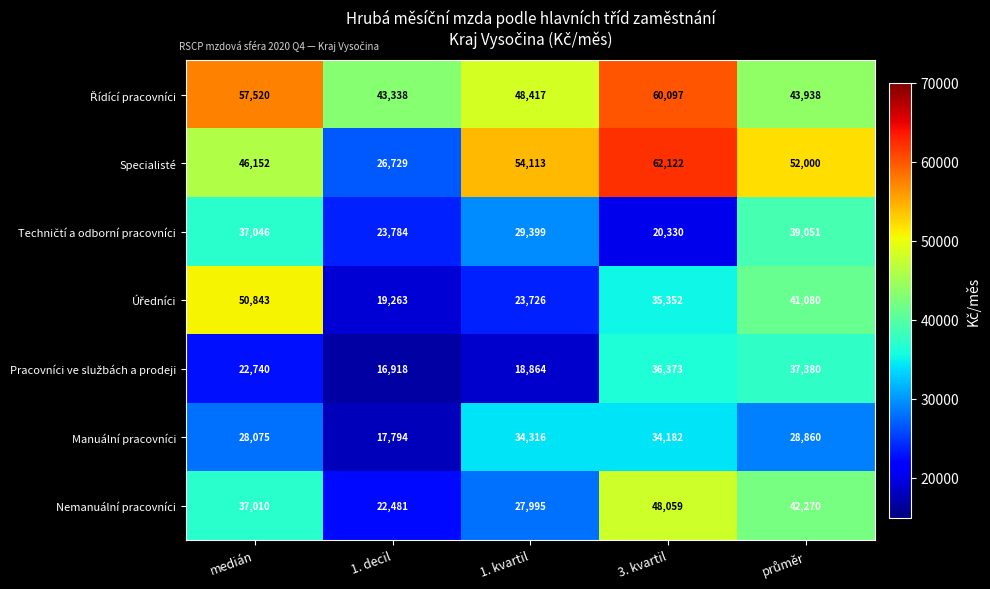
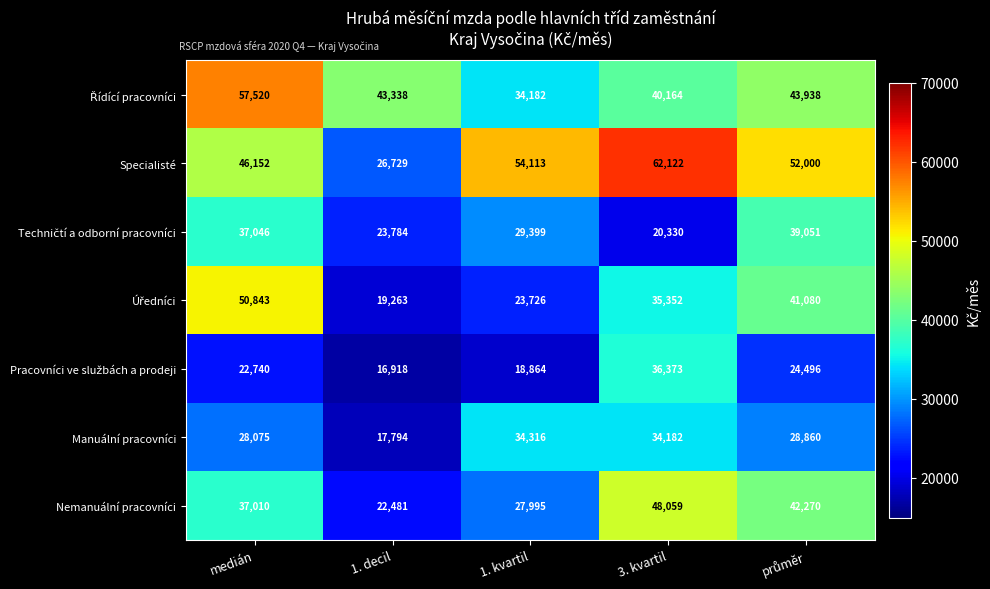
  {
    "Řídící pracovníci": {
      "medián": "57,520",
      "1. decil": "43,338",
-     "1. kvartil": "48,417",
-     "3. kvartil": "60,097",
+     "1. kvartil": "34,182",
+     "3. kvartil": "40,164",
      "průměr": "43,938"
    },
    "Specialisté": {
      "medián": "46,152",
      "1. decil": "26,729",
      "1. kvartil": "54,113",
      "3. kvartil": "62,122",
      "průměr": "52,000"
    },
    "Techničtí a odborní pracovníci": {
      "medián": "37,046",
      "1. decil": "23,784",
      "1. kvartil": "29,399",
      "3. kvartil": "20,330",
      "průměr": "39,051"
    },
    "Úředníci": {
      "medián": "50,843",
      "1. decil": "19,263",
      "1. kvartil": "23,726",
      "3. kvartil": "35,352",
      "průměr": "41,080"
    },
    "Pracovníci ve službách a prodeji": {
      "medián": "22,740",
      "1. decil": "16,918",
      "1. kvartil": "18,864",
      "3. kvartil": "36,373",
-     "průměr": "37,380"
+     "průměr": "24,496"
    },
    "Manuální pracovníci": {
      "medián": "28,075",
      "1. decil": "17,794",
      "1. kvartil": "34,316",
      "3. kvartil": "34,182",
      "průměr": "28,860"
    },
    "Nemanuální pracovníci": {
      "medián": "37,010",
      "1. decil": "22,481",
      "1. kvartil": "27,995",
      "3. kvartil": "48,059",
      "průměr": "42,270"
    }
  }
